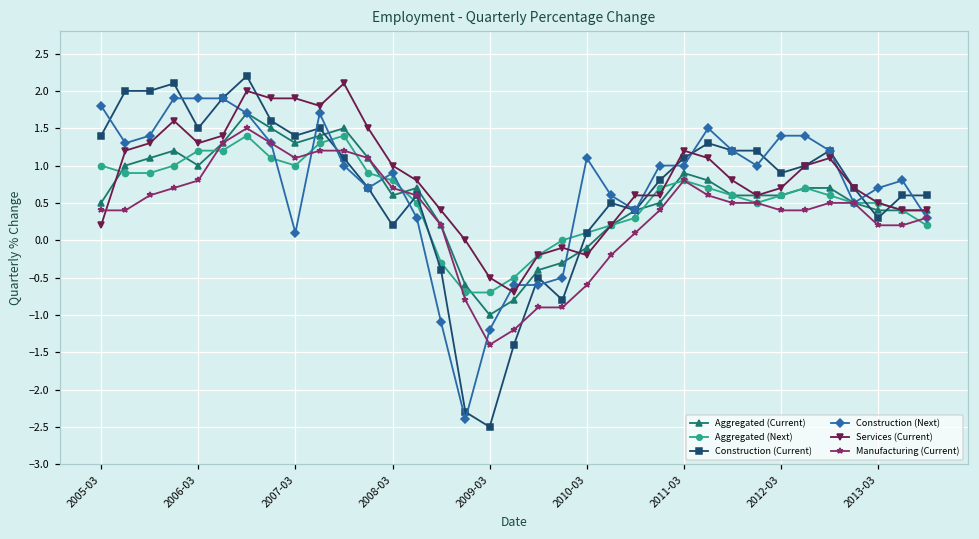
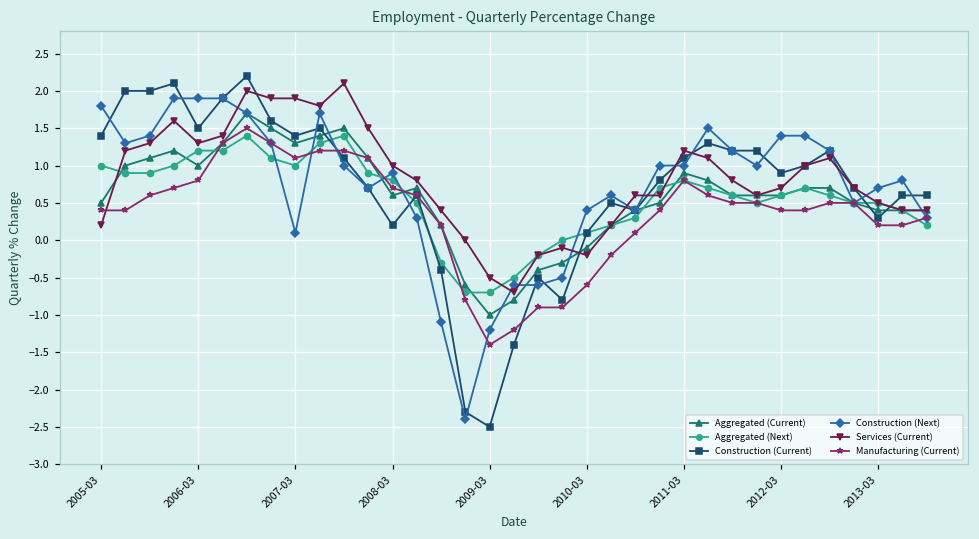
  {
    "Construction (Next)": {
      "2005-03": 1.8,
      "2006-03": 1.9,
      "2007-03": 0.1,
      "2008-03": 0.9,
      "2009-03": -1.2,
-     "2010-03": 1.1,
+     "2010-03": 0.4,
      "2011-03": 1.0,
      "2012-03": 1.4,
      "2013-03": 0.7
    }
  }
